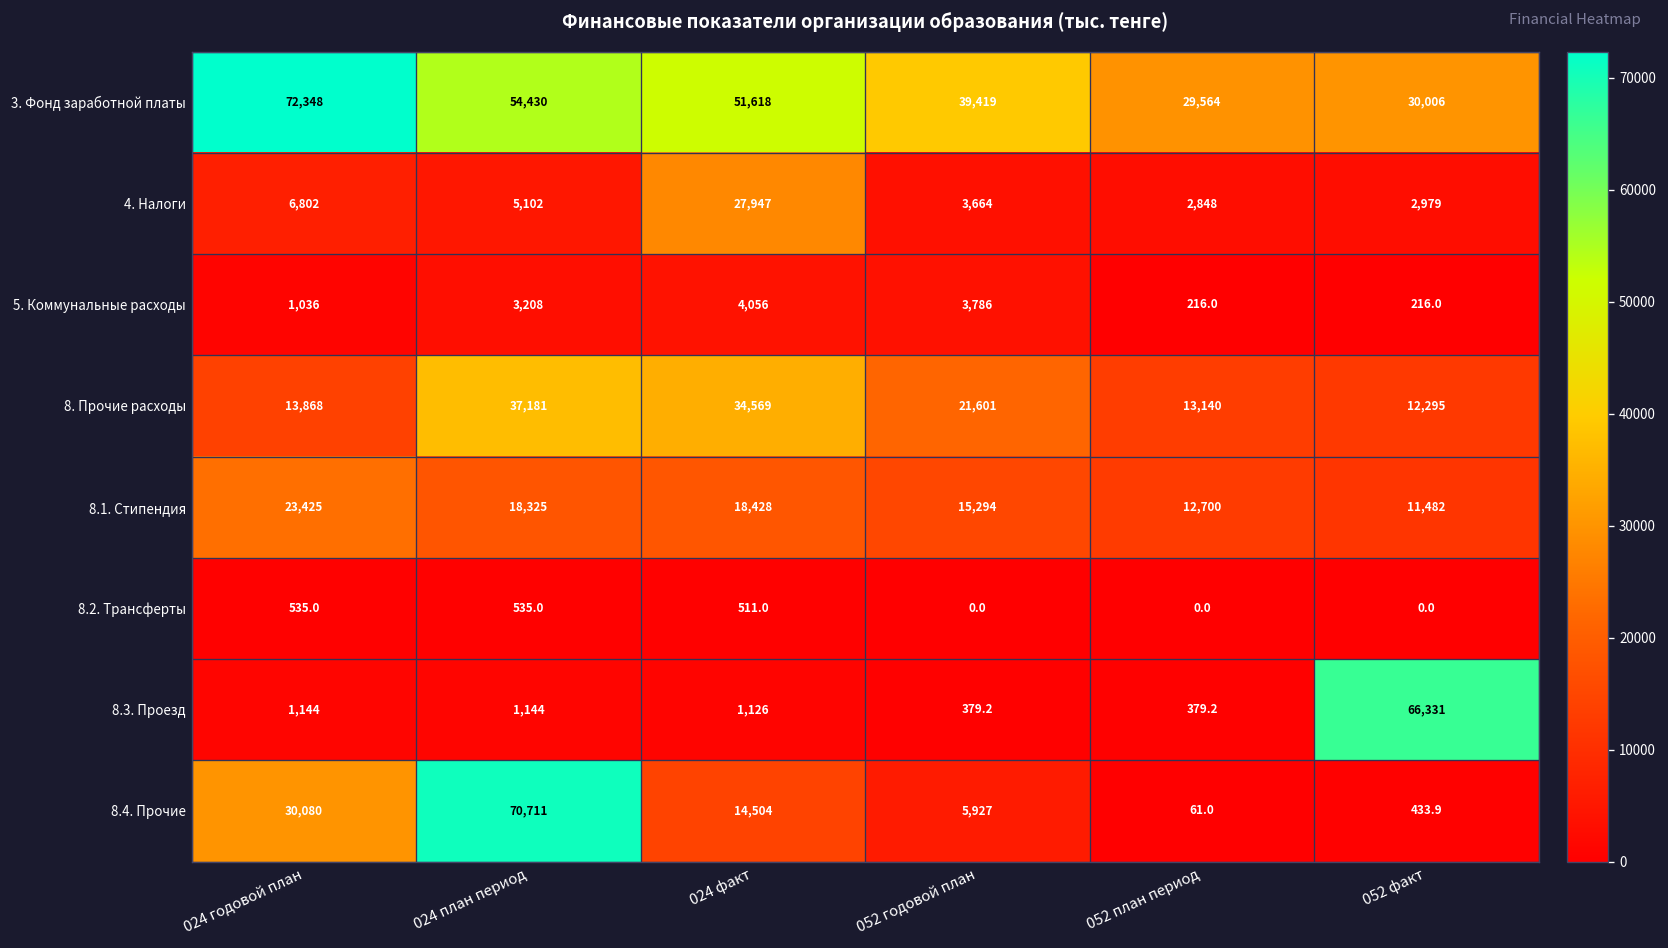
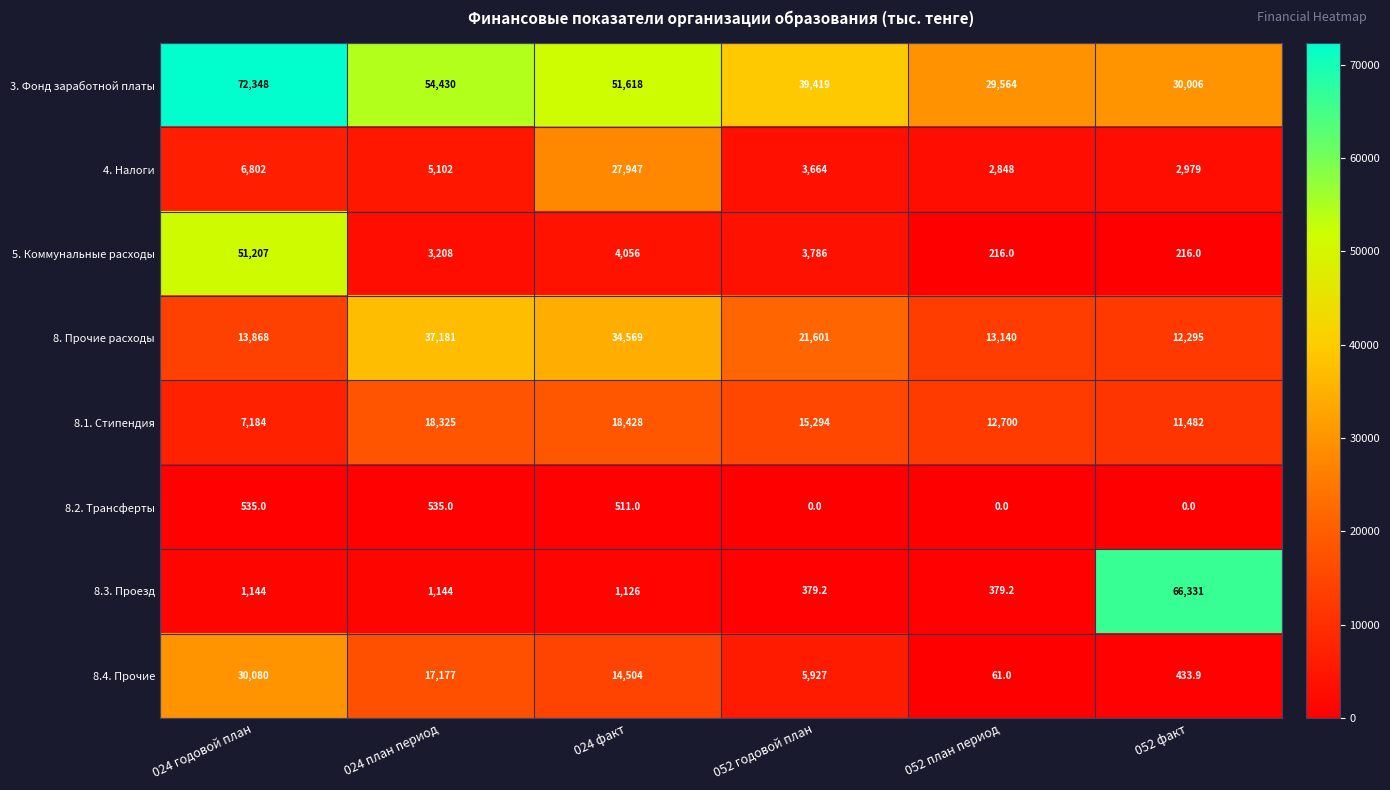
  {
    "3. Фонд заработной платы": {
      "024 годовой план": "72,348",
      "024 план период": "54,430",
      "024 факт": "51,618",
      "052 годовой план": "39,419",
      "052 план период": "29,564",
      "052 факт": "30,006"
    },
    "4. Налоги": {
      "024 годовой план": "6,802",
      "024 план период": "5,102",
      "024 факт": "27,947",
      "052 годовой план": "3,664",
      "052 план период": "2,848",
      "052 факт": "2,979"
    },
    "5. Коммунальные расходы": {
-     "024 годовой план": "1,036",
+     "024 годовой план": "51,207",
      "024 план период": "3,208",
      "024 факт": "4,056",
      "052 годовой план": "3,786",
      "052 план период": "216.0",
      "052 факт": "216.0"
    },
    "8. Прочие расходы": {
      "024 годовой план": "13,868",
      "024 план период": "37,181",
      "024 факт": "34,569",
      "052 годовой план": "21,601",
      "052 план период": "13,140",
      "052 факт": "12,295"
    },
    "8.1. Стипендия": {
-     "024 годовой план": "23,425",
+     "024 годовой план": "7,184",
      "024 план период": "18,325",
      "024 факт": "18,428",
      "052 годовой план": "15,294",
      "052 план период": "12,700",
      "052 факт": "11,482"
    },
    "8.2. Трансферты": {
      "024 годовой план": "535.0",
      "024 план период": "535.0",
      "024 факт": "511.0",
      "052 годовой план": "0.0",
      "052 план период": "0.0",
      "052 факт": "0.0"
    },
    "8.3. Проезд": {
      "024 годовой план": "1,144",
      "024 план период": "1,144",
      "024 факт": "1,126",
      "052 годовой план": "379.2",
      "052 план период": "379.2",
      "052 факт": "66,331"
    },
    "8.4. Прочие": {
      "024 годовой план": "30,080",
-     "024 план период": "70,711",
+     "024 план период": "17,177",
      "024 факт": "14,504",
      "052 годовой план": "5,927",
      "052 план период": "61.0",
      "052 факт": "433.9"
    }
  }
